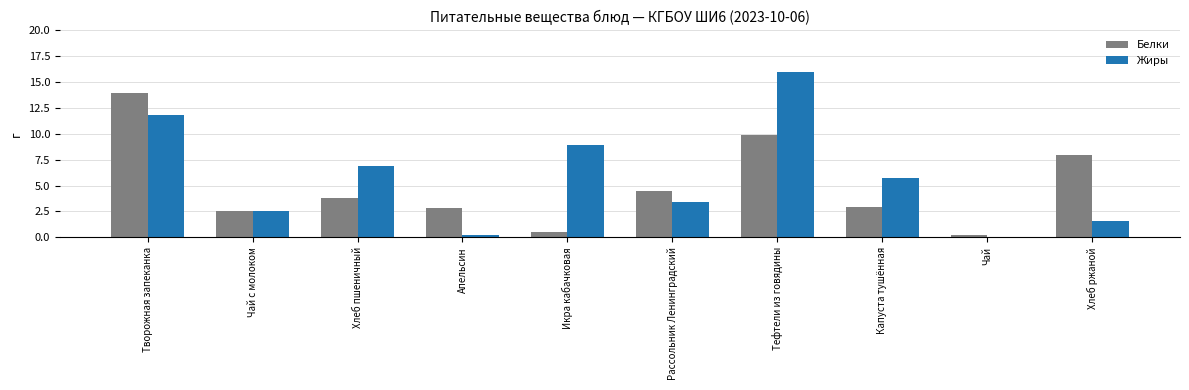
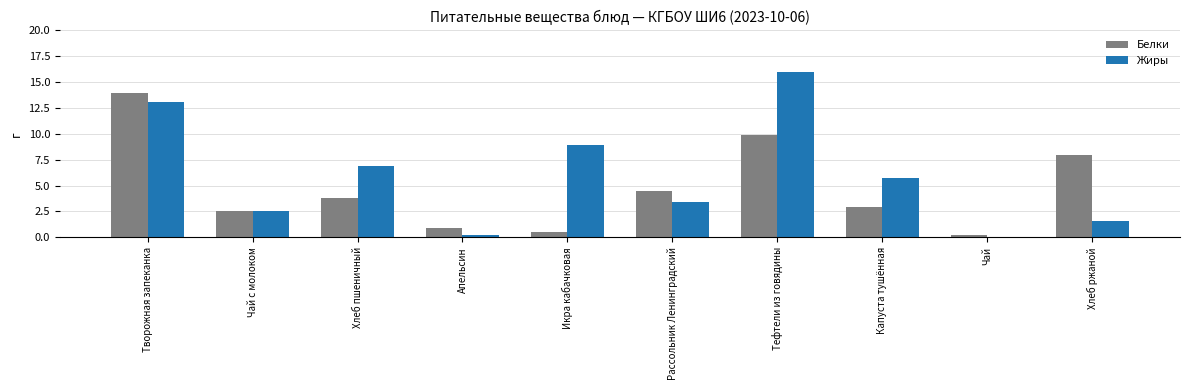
  {
    "Белки": {
      "Творожная запеканка": 14.0,
      "Чай с молоком": 2.5,
      "Хлеб пшеничный": 3.8,
-     "Апельсин": 2.8,
+     "Апельсин": 0.9,
      "Икра кабачковая": 0.5,
      "Рассольник Ленинградский": 4.5,
      "Тефтели из говядины": 9.9,
      "Капуста тушённая": 2.9,
      "Хлеб ржаной": 7.9
    },
    "Жиры": {
-     "Творожная запеканка": 11.8,
+     "Творожная запеканка": 13.1,
      "Чай с молоком": 2.5,
      "Хлеб пшеничный": 6.9,
      "Икра кабачковая": 8.9,
      "Рассольник Ленинградский": 3.4,
      "Тефтели из говядины": 16.0,
      "Капуста тушённая": 5.7,
      "Чай": 0.0,
      "Хлеб ржаной": 1.6
    }
  }
